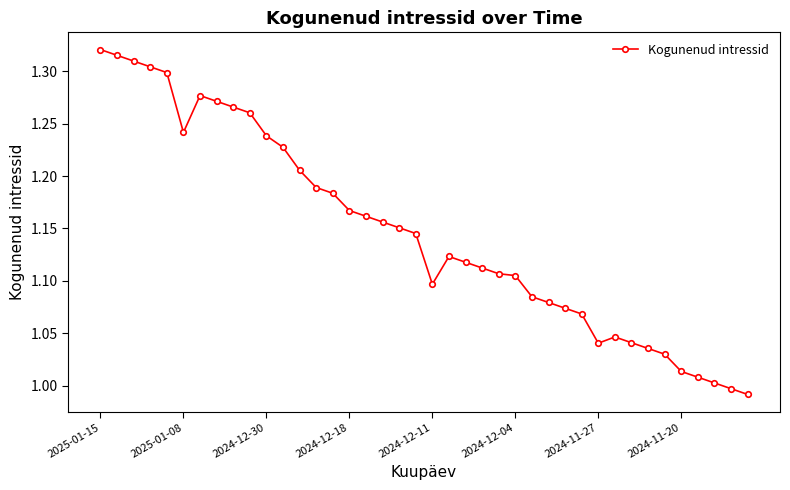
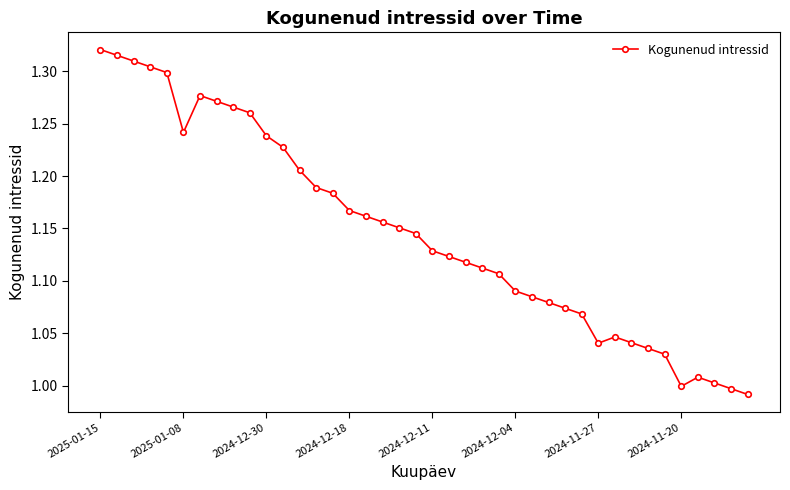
  {
    "2025-01-15": 1.321,
    "2025-01-08": 1.242,
    "2024-12-30": 1.238,
    "2024-12-18": 1.167,
-   "2024-12-11": 1.097,
-   "2024-12-04": 1.105,
+   "2024-12-11": 1.129,
+   "2024-12-04": 1.090,
    "2024-11-27": 1.041,
-   "2024-11-20": 1.014
+   "2024-11-20": 0.999
  }
